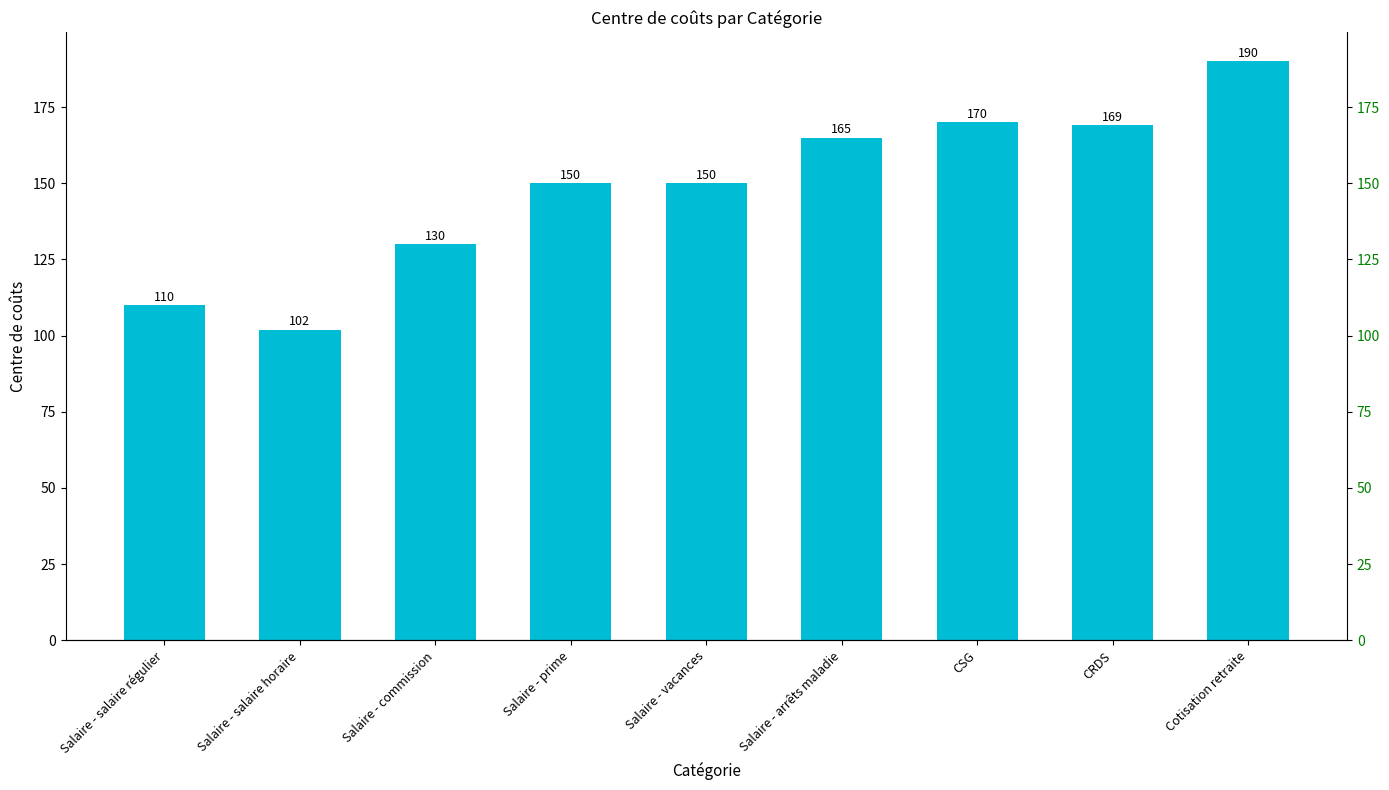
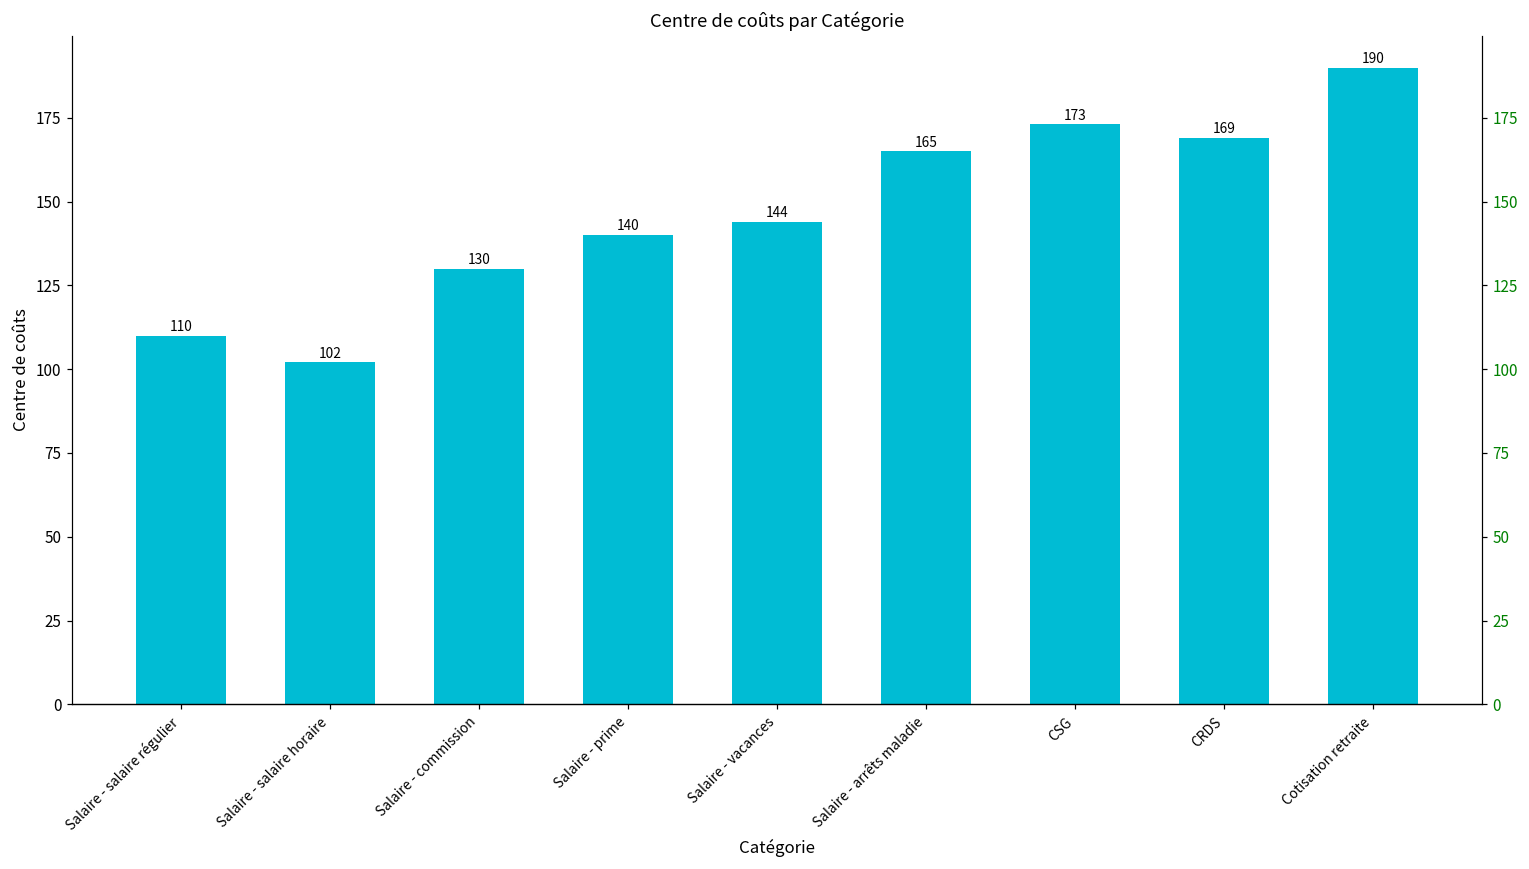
  {
    "Salaire - salaire régulier": 110,
    "Salaire - salaire horaire": 102,
    "Salaire - commission": 130,
-   "Salaire - prime": 150,
-   "Salaire - vacances": 150,
+   "Salaire - prime": 140,
+   "Salaire - vacances": 144,
    "Salaire - arrêts maladie": 165,
-   "CSG": 170,
+   "CSG": 173,
    "CRDS": 169,
    "Cotisation retraite": 190
  }
